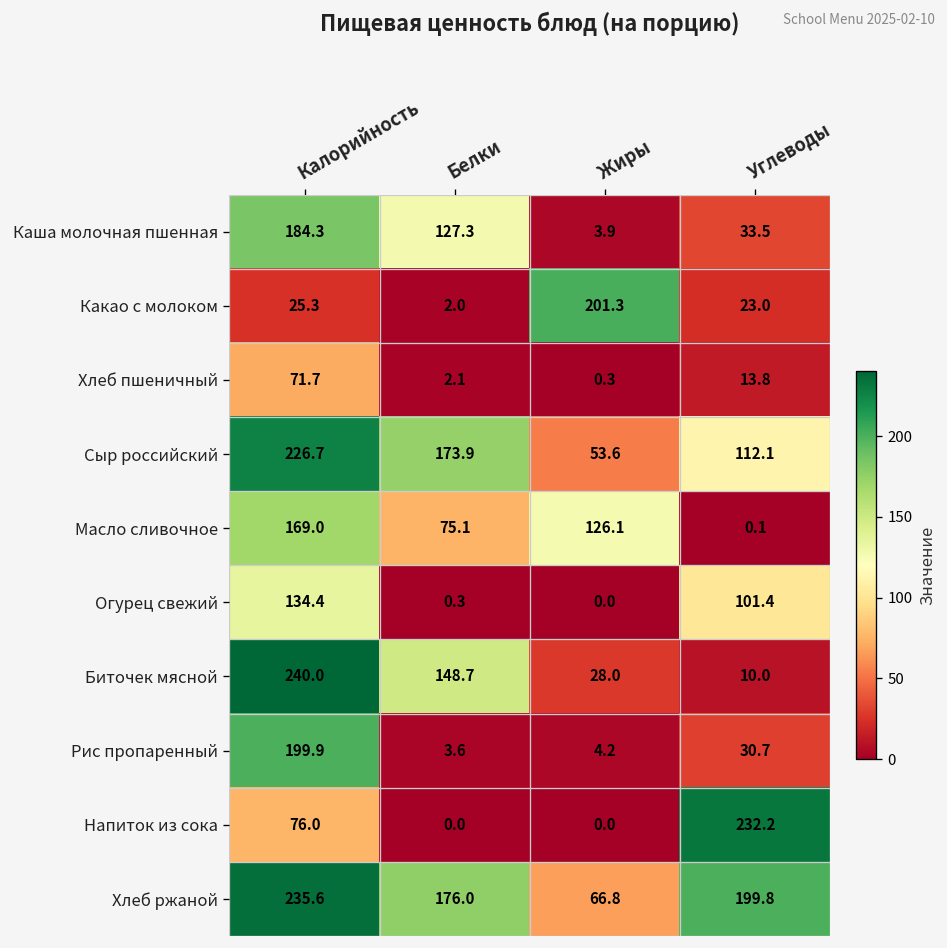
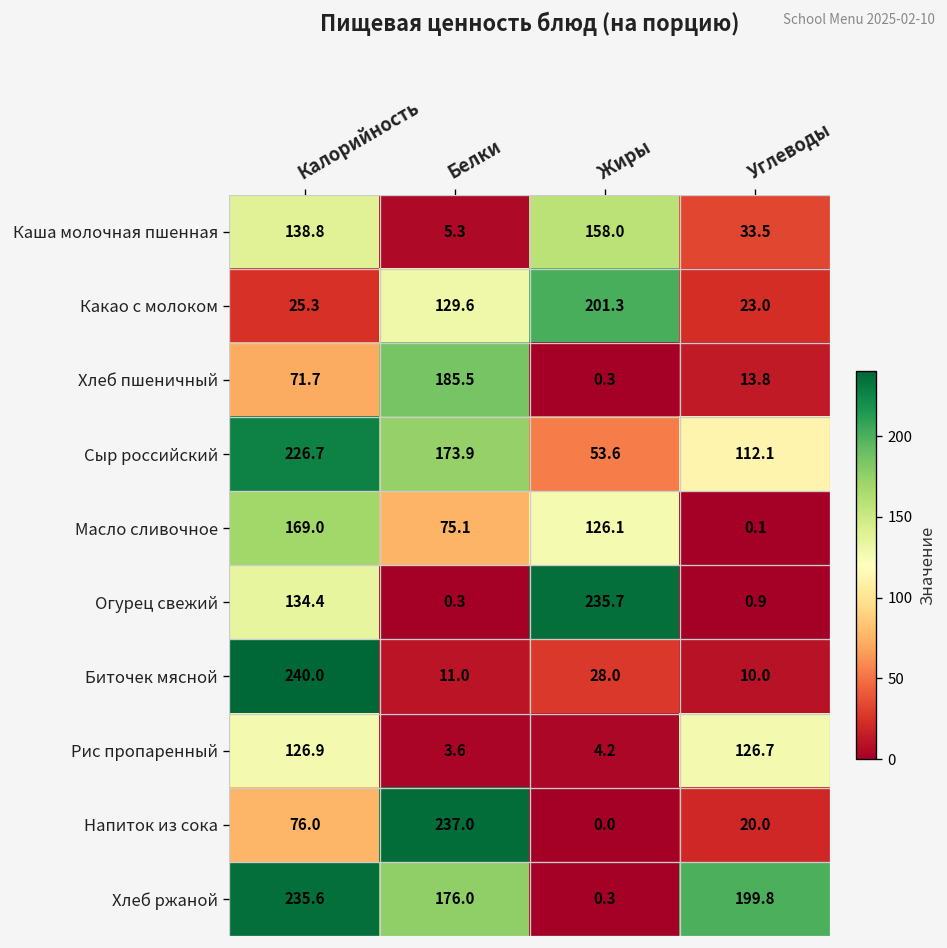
  {
    "Каша молочная пшенная": {
-     "Калорийность": 184.3,
-     "Белки": 127.3,
-     "Жиры": 3.9,
+     "Калорийность": 138.8,
+     "Белки": 5.3,
+     "Жиры": 158.0,
      "Углеводы": 33.5
    },
    "Какао с молоком": {
      "Калорийность": 25.3,
-     "Белки": 2.0,
+     "Белки": 129.6,
      "Жиры": 201.3,
      "Углеводы": 23.0
    },
    "Хлеб пшеничный": {
      "Калорийность": 71.7,
-     "Белки": 2.1,
+     "Белки": 185.5,
      "Жиры": 0.3,
      "Углеводы": 13.8
    },
    "Сыр российский": {
      "Калорийность": 226.7,
      "Белки": 173.9,
      "Жиры": 53.6,
      "Углеводы": 112.1
    },
    "Масло сливочное": {
      "Калорийность": 169.0,
      "Белки": 75.1,
      "Жиры": 126.1,
      "Углеводы": 0.1
    },
    "Огурец свежий": {
      "Калорийность": 134.4,
      "Белки": 0.3,
-     "Жиры": 0.0,
-     "Углеводы": 101.4
+     "Жиры": 235.7,
+     "Углеводы": 0.9
    },
    "Биточек мясной": {
      "Калорийность": 240.0,
-     "Белки": 148.7,
+     "Белки": 11.0,
      "Жиры": 28.0,
      "Углеводы": 10.0
    },
    "Рис пропаренный": {
-     "Калорийность": 199.9,
+     "Калорийность": 126.9,
      "Белки": 3.6,
      "Жиры": 4.2,
-     "Углеводы": 30.7
+     "Углеводы": 126.7
    },
    "Напиток из сока": {
      "Калорийность": 76.0,
-     "Белки": 0.0,
+     "Белки": 237.0,
      "Жиры": 0.0,
-     "Углеводы": 232.2
+     "Углеводы": 20.0
    },
    "Хлеб ржаной": {
      "Калорийность": 235.6,
      "Белки": 176.0,
-     "Жиры": 66.8,
+     "Жиры": 0.3,
      "Углеводы": 199.8
    }
  }
